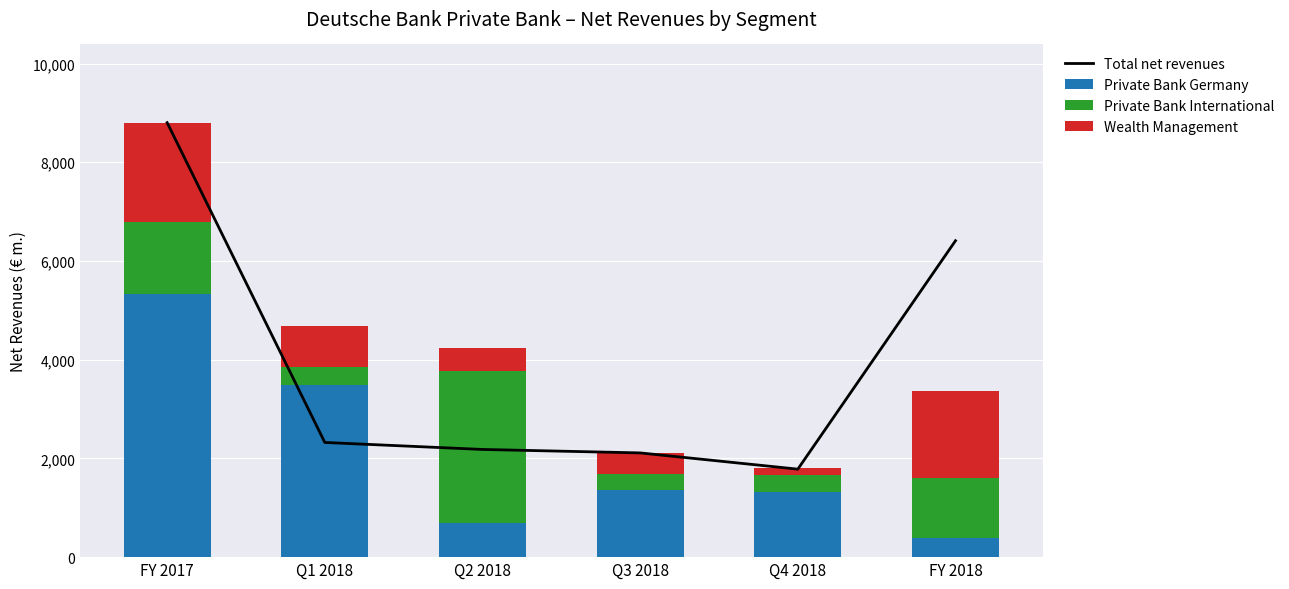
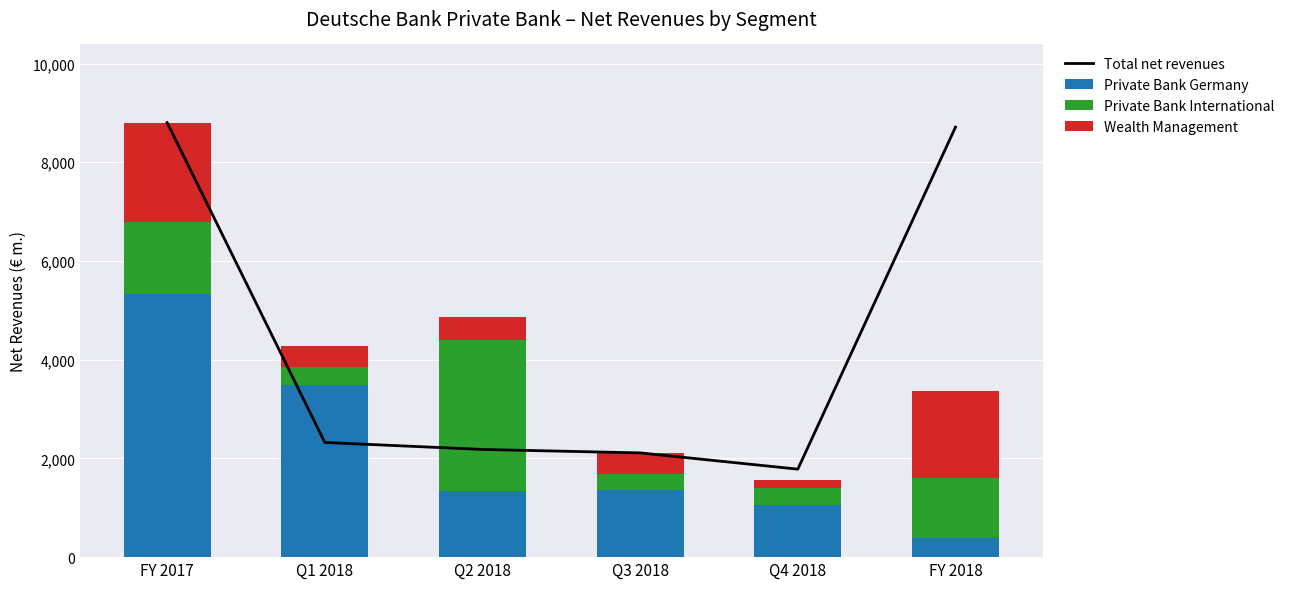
  {
    "Total net revenues": {
      "FY 2017": "8,800",
      "Q1 2018": "2,300",
      "Q2 2018": "2,200",
      "Q3 2018": "2,100",
      "Q4 2018": "1,800",
-     "FY 2018": "6,400"
+     "FY 2018": "8,700"
    },
    "Private Bank Germany": {
      "FY 2017": "5,300",
      "Q1 2018": "3,500",
-     "Q2 2018": "700",
+     "Q2 2018": "1,300",
      "Q3 2018": "1,400",
-     "Q4 2018": "1,300",
+     "Q4 2018": "1,100",
      "FY 2018": "400"
    },
    "Private Bank International": {
      "FY 2017": "1,500",
      "Q1 2018": "400",
      "Q2 2018": "3,100",
      "Q3 2018": "300",
      "Q4 2018": "300",
      "FY 2018": "1,200"
    },
    "Wealth Management": {
      "FY 2017": "2,000",
-     "Q1 2018": "800",
+     "Q1 2018": "400",
      "Q2 2018": "500",
      "Q3 2018": "400",
      "Q4 2018": "200",
      "FY 2018": "1,700"
    }
  }
